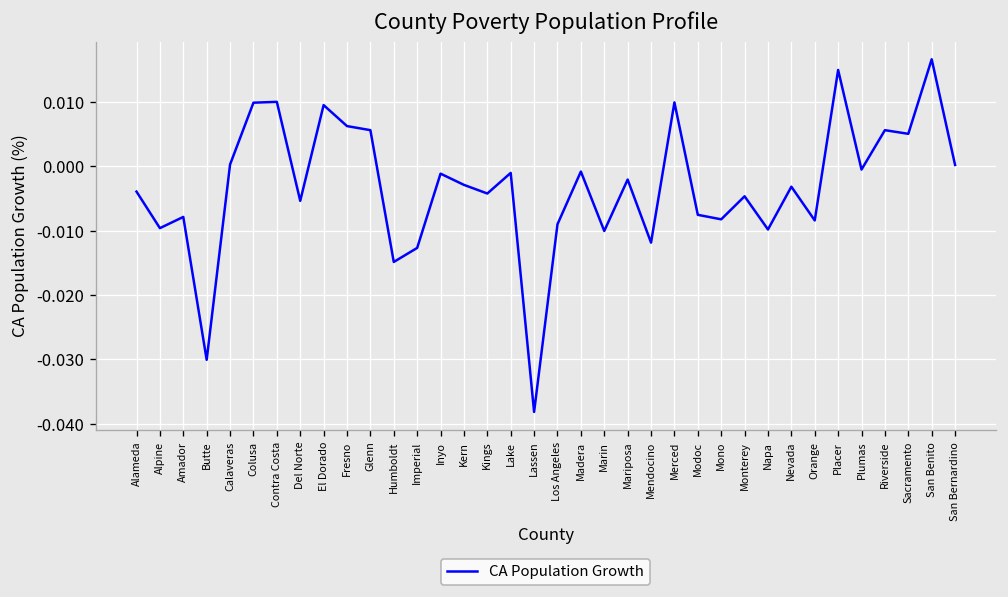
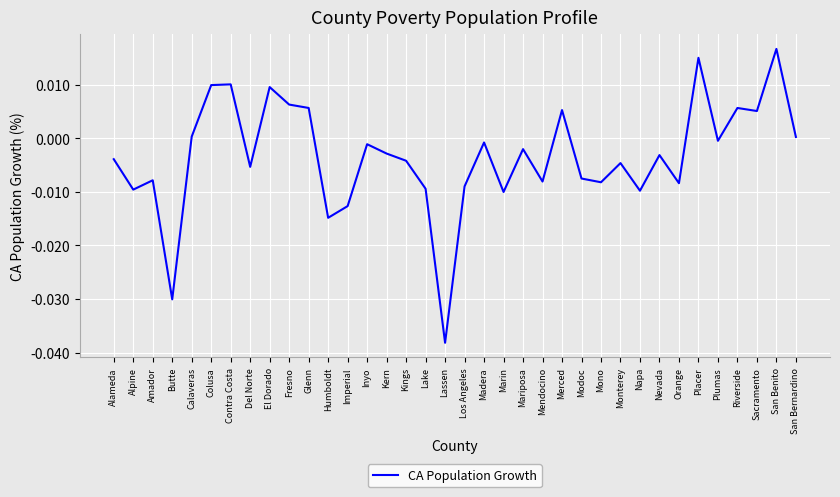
  {
    "Alameda": -0.004,
    "Alpine": -0.010,
    "Amador": -0.008,
    "Butte": -0.030,
    "Calaveras": 0.000,
    "Colusa": 0.010,
    "Contra Costa": 0.010,
    "Del Norte": -0.005,
    "El Dorado": 0.010,
    "Fresno": 0.006,
    "Glenn": 0.006,
    "Humboldt": -0.015,
    "Imperial": -0.013,
    "Inyo": -0.001,
    "Kern": -0.003,
    "Kings": -0.004,
-   "Lake": -0.001,
+   "Lake": -0.009,
    "Lassen": -0.038,
    "Los Angeles": -0.009,
    "Madera": -0.001,
    "Marin": -0.010,
    "Mariposa": -0.002,
-   "Mendocino": -0.012,
-   "Merced": 0.010,
+   "Mendocino": -0.008,
+   "Merced": 0.005,
    "Modoc": -0.008,
    "Mono": -0.008,
    "Monterey": -0.005,
    "Napa": -0.010,
    "Nevada": -0.003,
    "Orange": -0.008,
    "Placer": 0.015,
    "Plumas": 0.000,
    "Riverside": 0.006,
    "Sacramento": 0.005,
    "San Benito": 0.017,
    "San Bernardino": 0.000
  }
